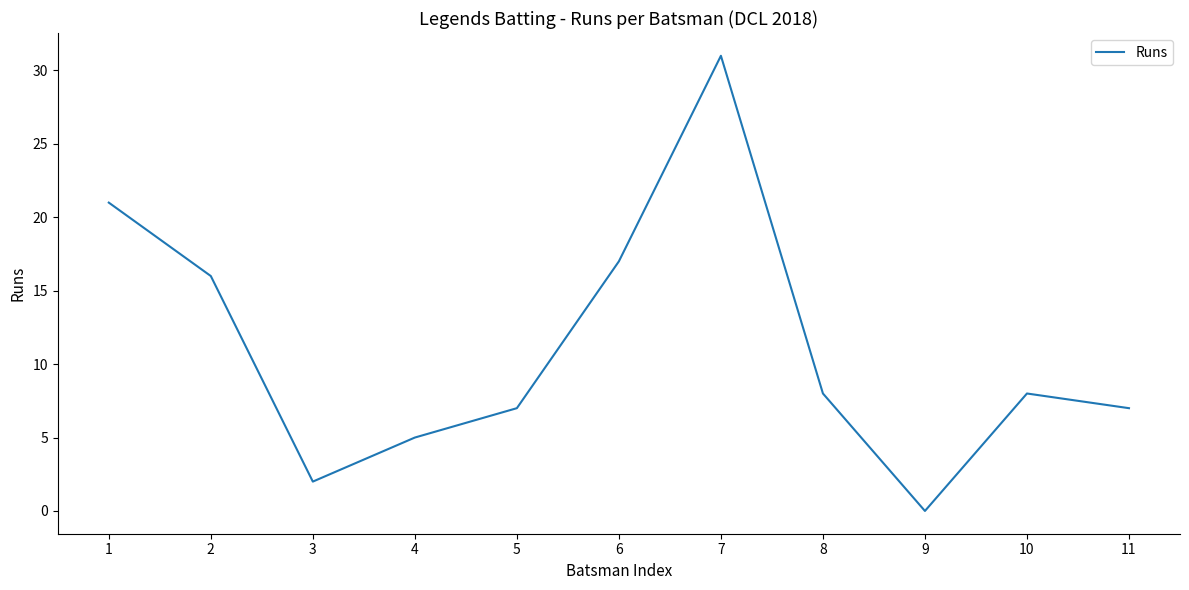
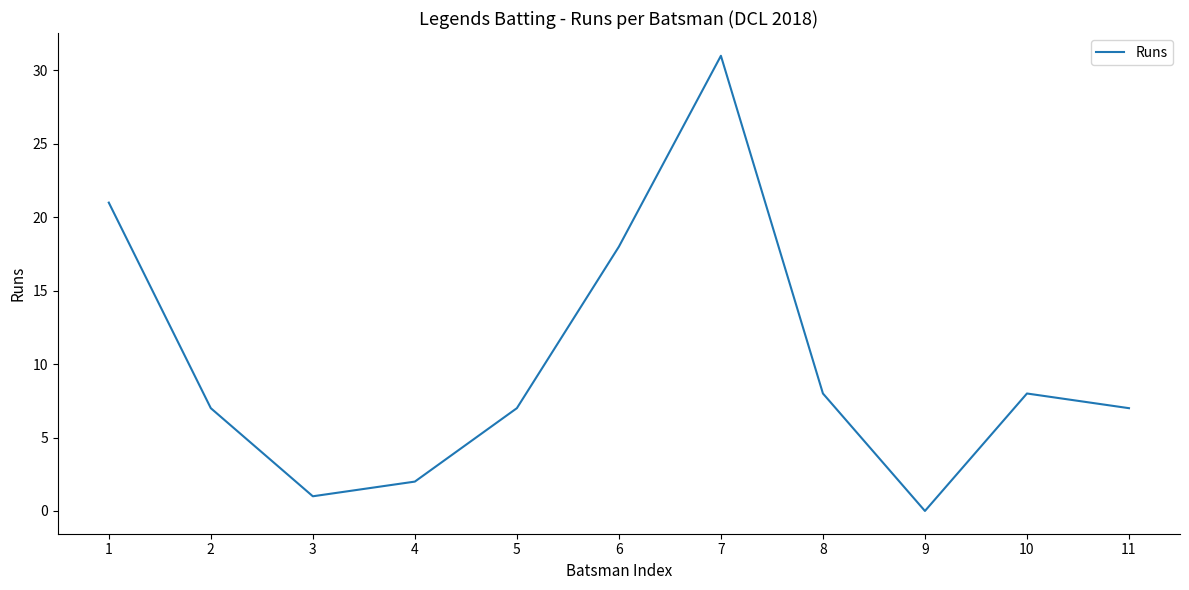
  {
    "1": 21,
-   "2": 16,
-   "3": 2,
-   "4": 5,
+   "2": 7,
+   "3": 1,
+   "4": 2,
    "5": 7,
-   "6": 17,
+   "6": 18,
    "7": 31,
    "8": 8,
    "9": 0,
    "10": 8,
    "11": 7
  }
